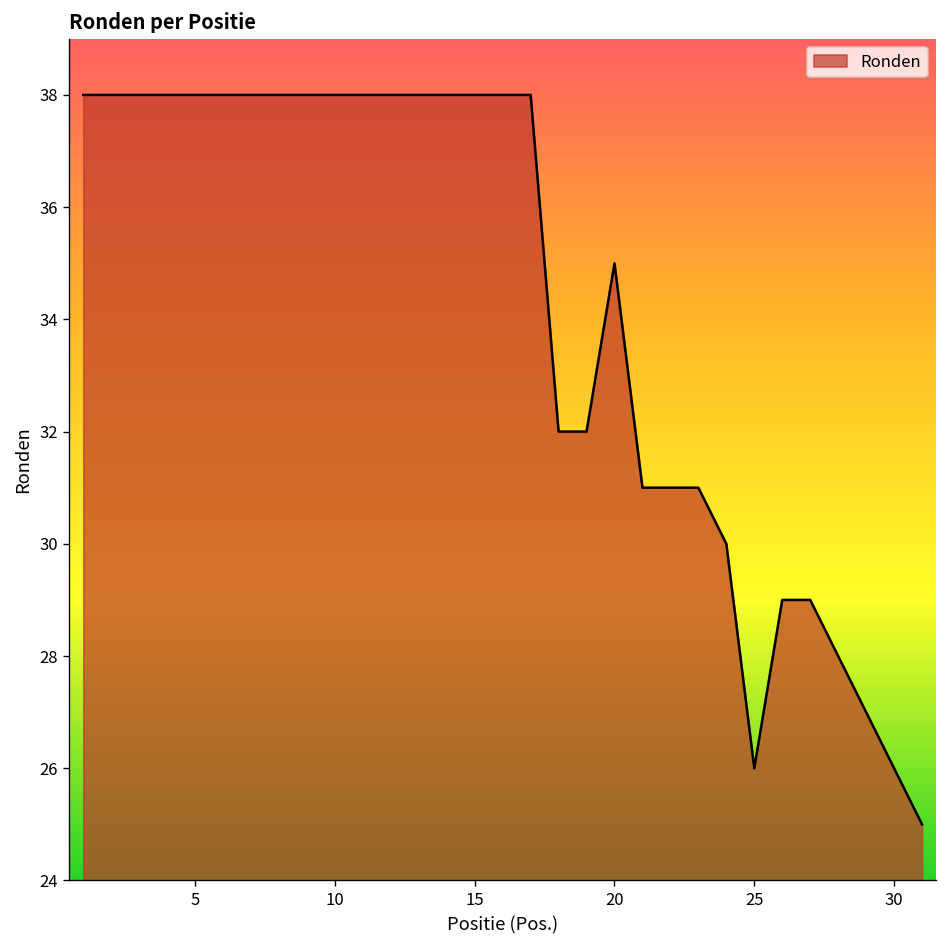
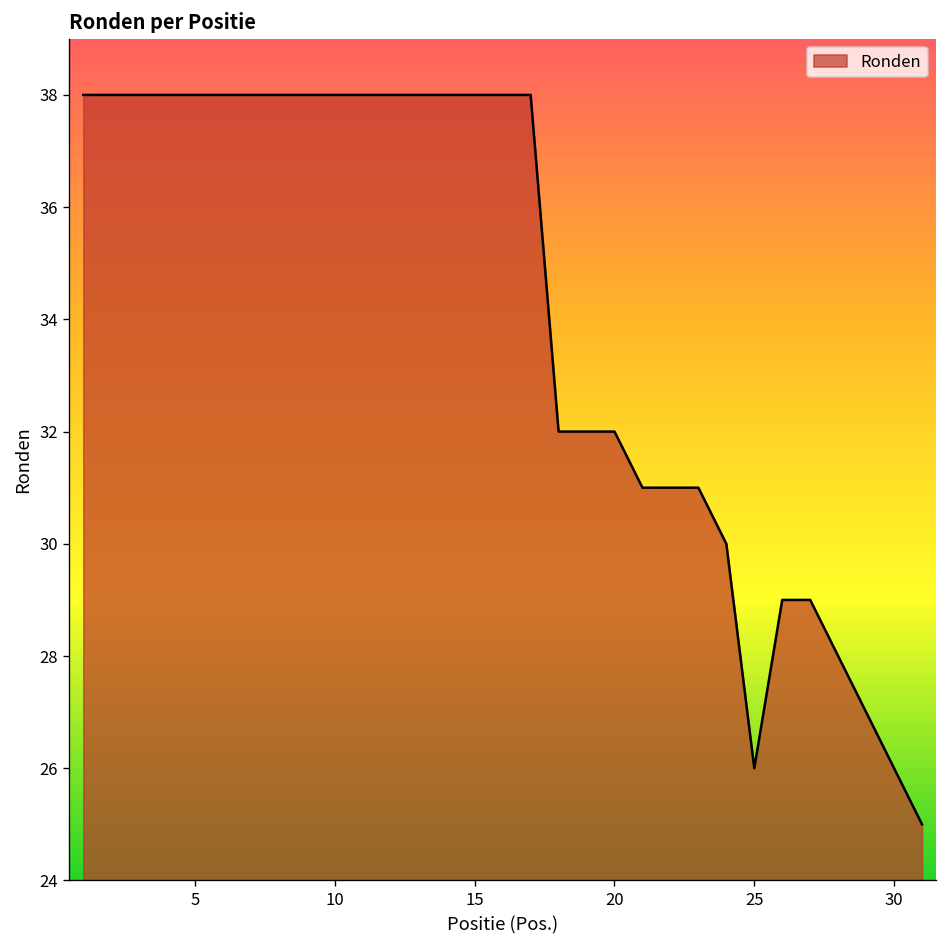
  {
    "5": 38,
    "10": 38,
    "15": 38,
-   "20": 35,
+   "20": 32,
    "25": 26,
    "30": 26
  }
